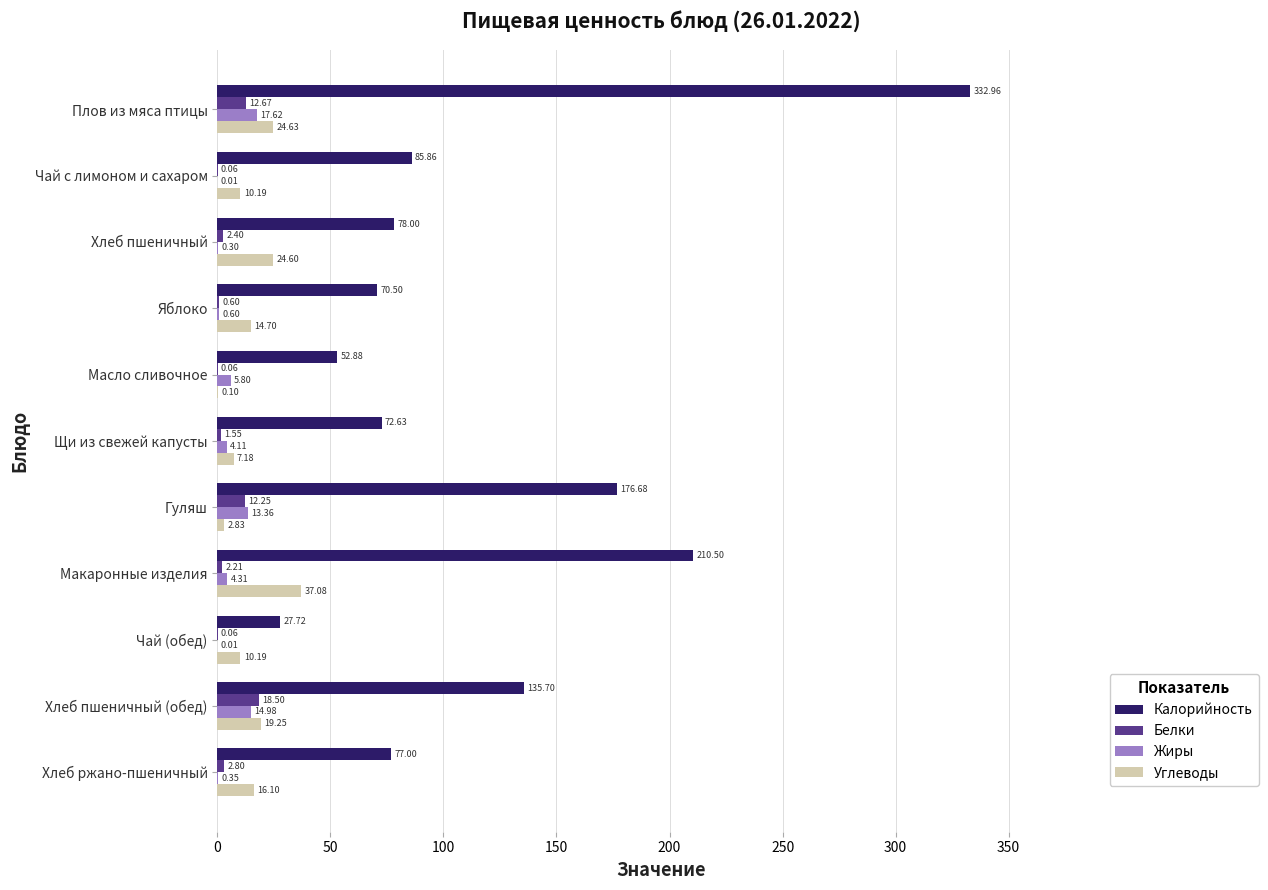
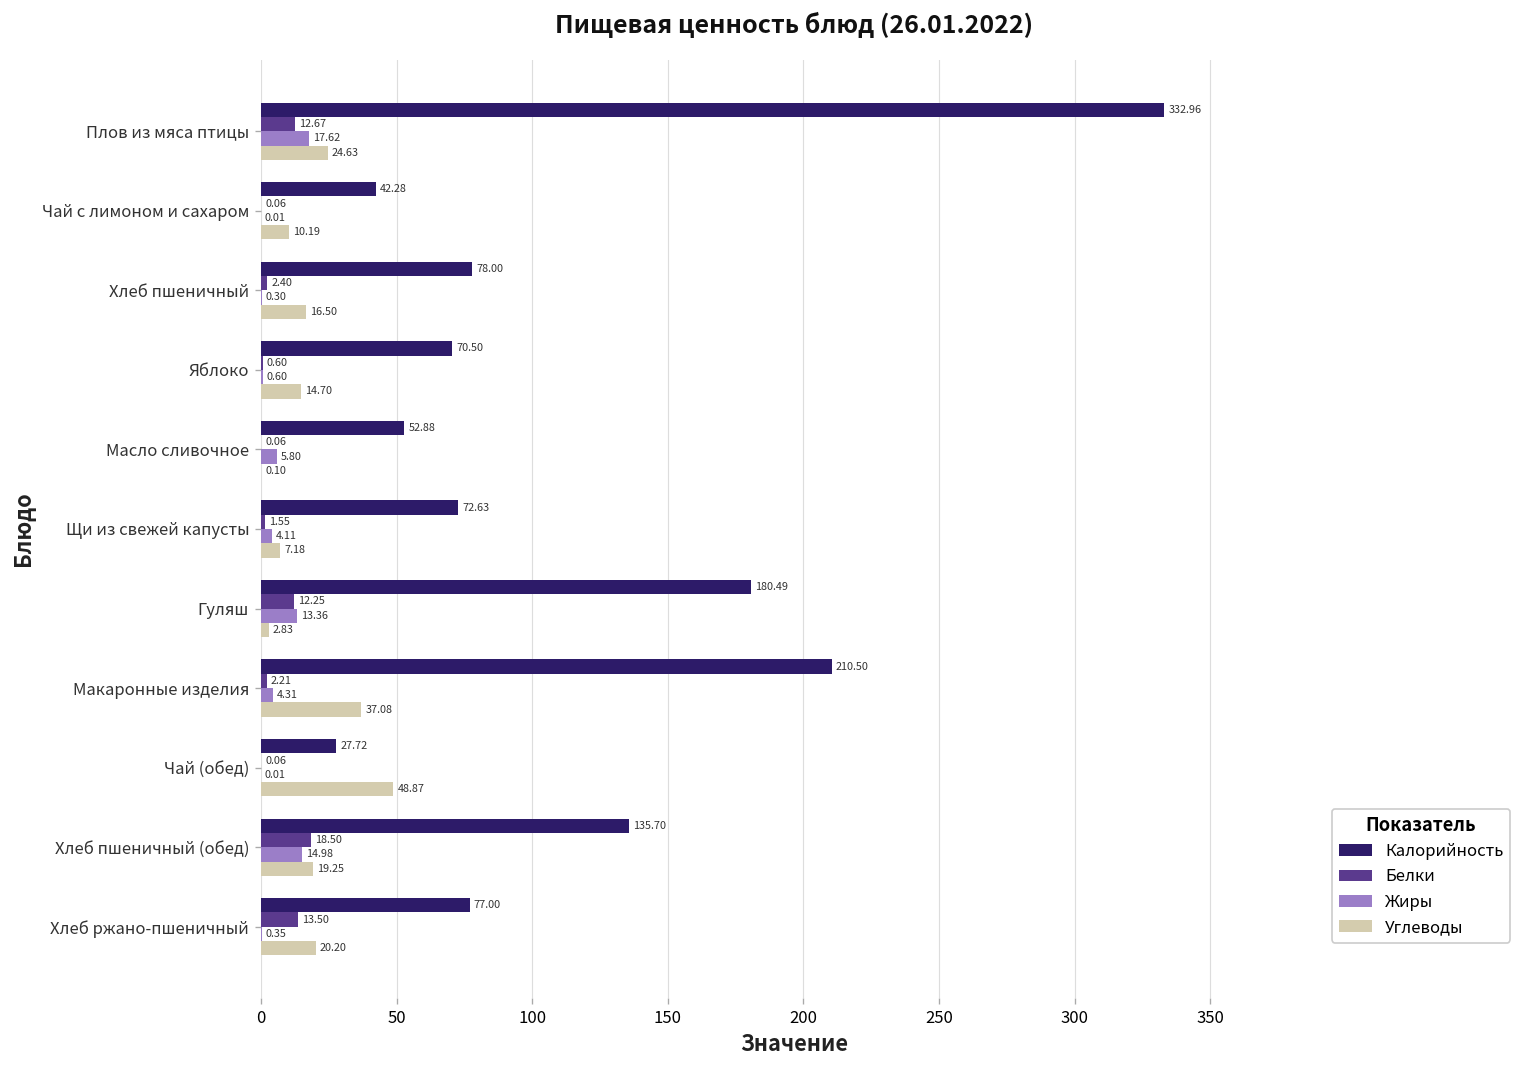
  {
    "Калорийность": {
      "Плов из мяса птицы": 332.96,
-     "Чай с лимоном и сахаром": 85.86,
+     "Чай с лимоном и сахаром": 42.28,
      "Хлеб пшеничный": 78.00,
      "Яблоко": 70.50,
      "Масло сливочное": 52.88,
      "Щи из свежей капусты": 72.63,
-     "Гуляш": 176.68,
+     "Гуляш": 180.49,
      "Макаронные изделия": 210.50,
      "Чай (обед)": 27.72,
      "Хлеб пшеничный (обед)": 135.70,
      "Хлеб ржано-пшеничный": 77.00
    },
    "Белки": {
      "Плов из мяса птицы": 12.67,
      "Чай с лимоном и сахаром": 0.06,
      "Хлеб пшеничный": 2.40,
      "Яблоко": 0.60,
      "Масло сливочное": 0.06,
      "Щи из свежей капусты": 1.55,
      "Гуляш": 12.25,
      "Макаронные изделия": 2.21,
      "Чай (обед)": 0.06,
      "Хлеб пшеничный (обед)": 18.50,
-     "Хлеб ржано-пшеничный": 2.80
+     "Хлеб ржано-пшеничный": 13.50
    },
    "Жиры": {
      "Плов из мяса птицы": 17.62,
      "Чай с лимоном и сахаром": 0.01,
      "Хлеб пшеничный": 0.30,
      "Яблоко": 0.60,
      "Масло сливочное": 5.80,
      "Щи из свежей капусты": 4.11,
      "Гуляш": 13.36,
      "Макаронные изделия": 4.31,
      "Чай (обед)": 0.01,
      "Хлеб пшеничный (обед)": 14.98,
      "Хлеб ржано-пшеничный": 0.35
    },
    "Углеводы": {
      "Плов из мяса птицы": 24.63,
      "Чай с лимоном и сахаром": 10.19,
-     "Хлеб пшеничный": 24.60,
+     "Хлеб пшеничный": 16.50,
      "Яблоко": 14.70,
      "Масло сливочное": 0.10,
      "Щи из свежей капусты": 7.18,
      "Гуляш": 2.83,
      "Макаронные изделия": 37.08,
-     "Чай (обед)": 10.19,
+     "Чай (обед)": 48.87,
      "Хлеб пшеничный (обед)": 19.25,
-     "Хлеб ржано-пшеничный": 16.10
+     "Хлеб ржано-пшеничный": 20.20
    }
  }
